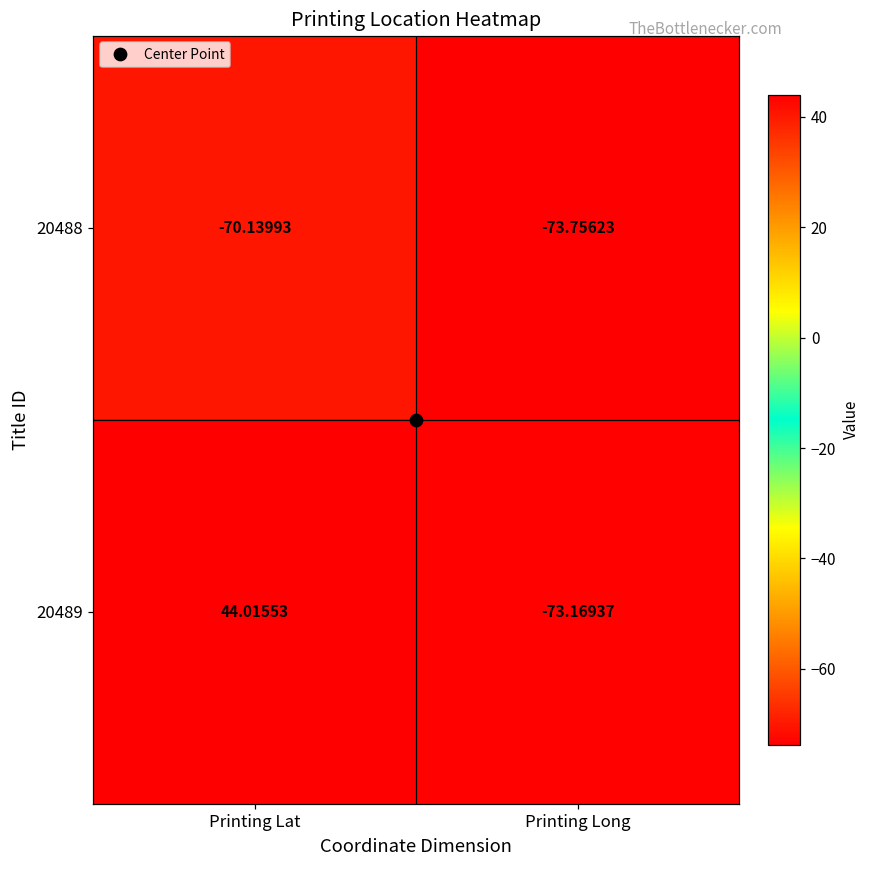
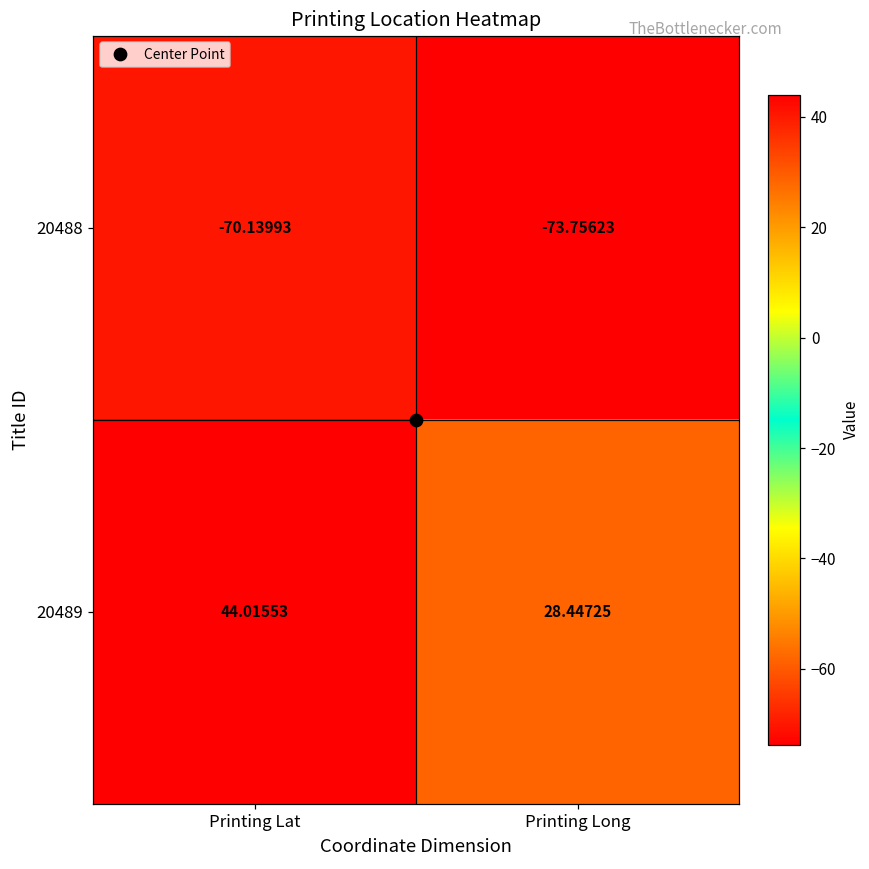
  {
    "20488": {
      "Printing Lat": -70.13993,
      "Printing Long": -73.75623
    },
    "20489": {
      "Printing Lat": 44.01553,
-     "Printing Long": -73.16937
+     "Printing Long": 28.44725
    }
  }
